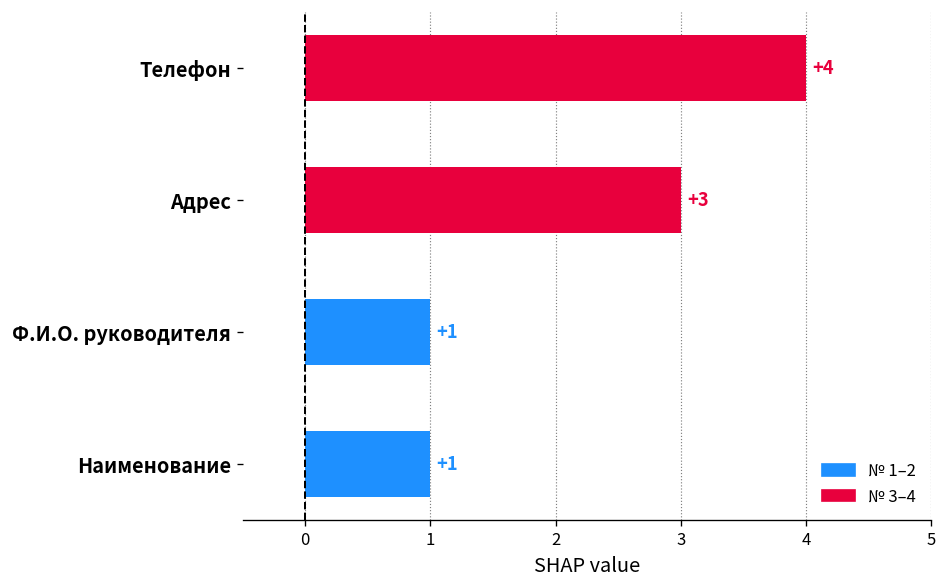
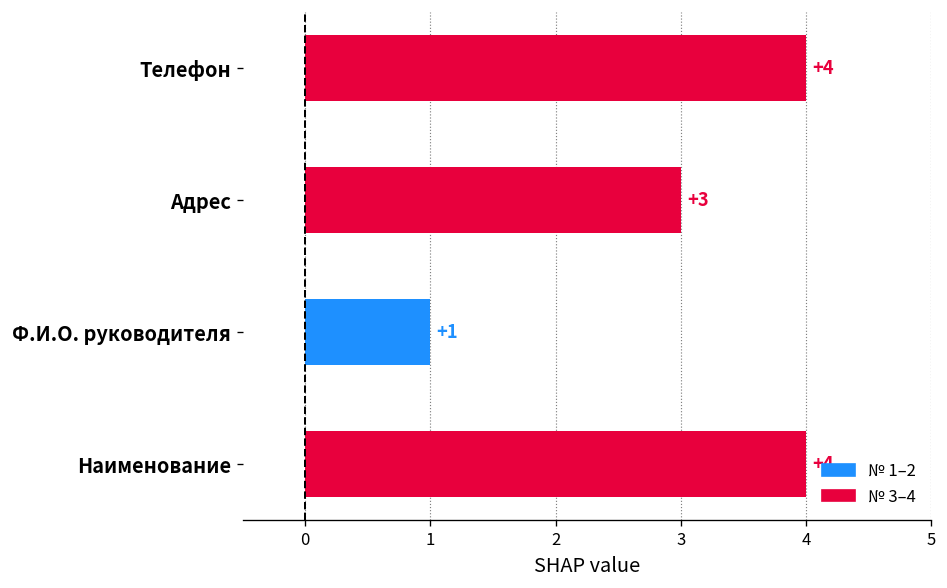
  {
    "Телефон": "+4",
    "Адрес": "+3",
    "Ф.И.О. руководителя": "+1",
-   "Наименование": "+1"
+   "Наименование": "+4"
  }
